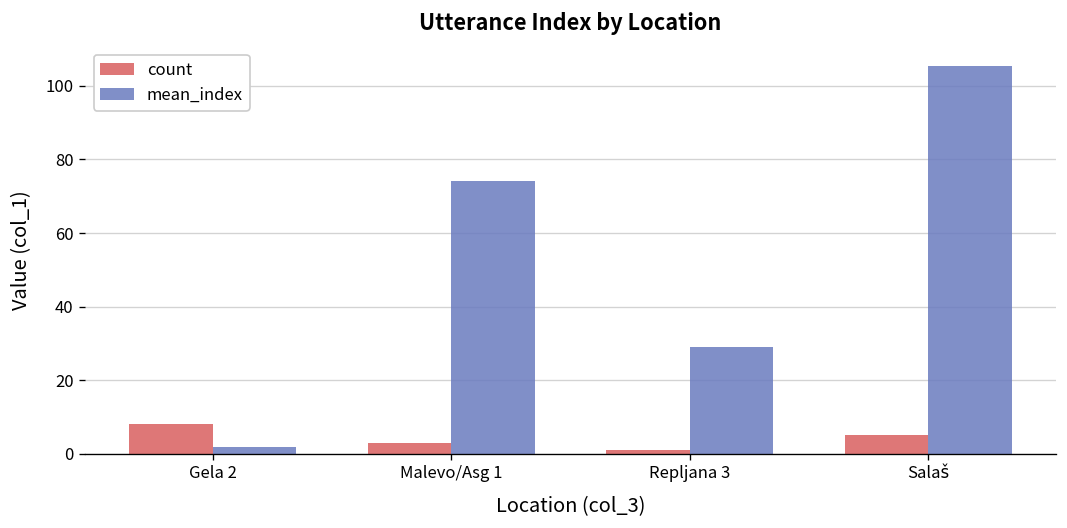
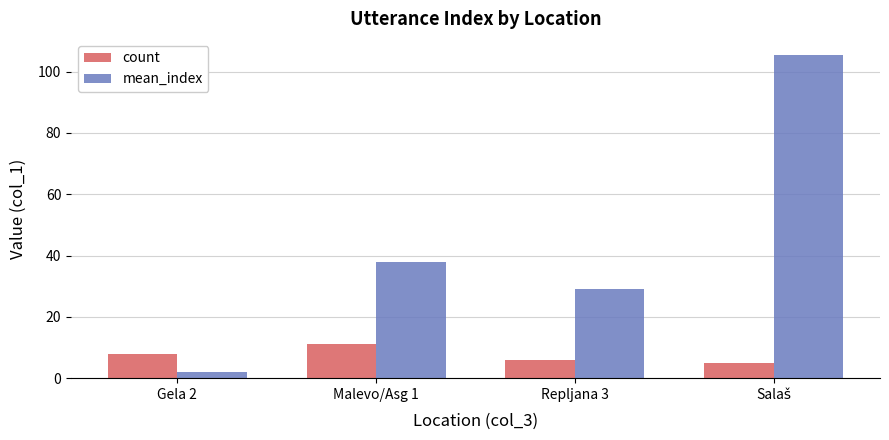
  {
    "count": {
      "Gela 2": 8,
-     "Malevo/Asg 1": 3,
-     "Repljana 3": 1,
+     "Malevo/Asg 1": 11,
+     "Repljana 3": 6,
      "Salaš": 5
    },
    "mean_index": {
      "Gela 2": 2,
-     "Malevo/Asg 1": 74,
+     "Malevo/Asg 1": 38,
      "Repljana 3": 29,
      "Salaš": 105
    }
  }
